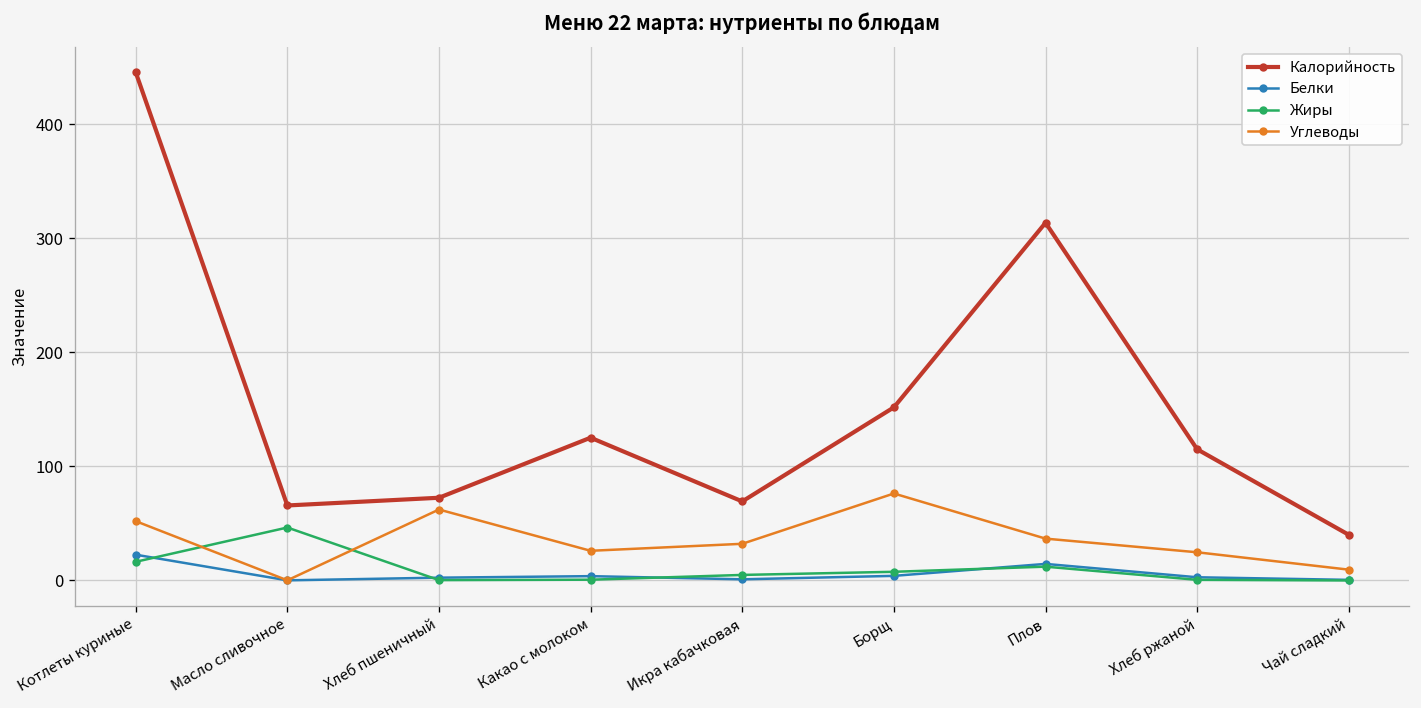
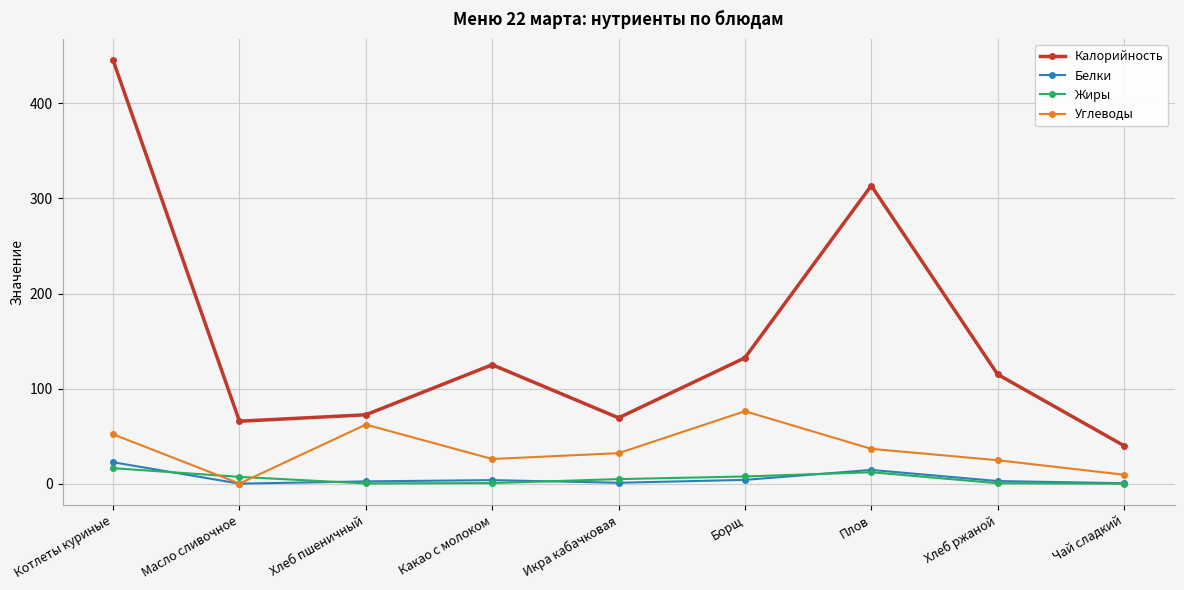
  {
    "Калорийность": {
      "Котлеты куриные": 450,
      "Масло сливочное": 70,
      "Хлеб пшеничный": 70,
      "Какао с молоком": 130,
      "Икра кабачковая": 70,
-     "Борщ": 150,
+     "Борщ": 130,
      "Плов": 310,
      "Хлеб ржаной": 110,
      "Чай сладкий": 40
    },
    "Белки": {
      "Котлеты куриные": 20,
      "Какао с молоком": 0,
      "Икра кабачковая": 0,
      "Борщ": 0
    },
    "Жиры": {
      "Котлеты куриные": 20,
-     "Масло сливочное": 50,
+     "Масло сливочное": 10,
      "Какао с молоком": 0,
      "Икра кабачковая": 0,
      "Борщ": 10
    },
    "Углеводы": {
      "Котлеты куриные": 50,
      "Хлеб пшеничный": 60,
      "Какао с молоком": 30,
      "Икра кабачковая": 30,
      "Борщ": 80,
      "Плов": 40,
      "Хлеб ржаной": 20,
      "Чай сладкий": 10
    }
  }
